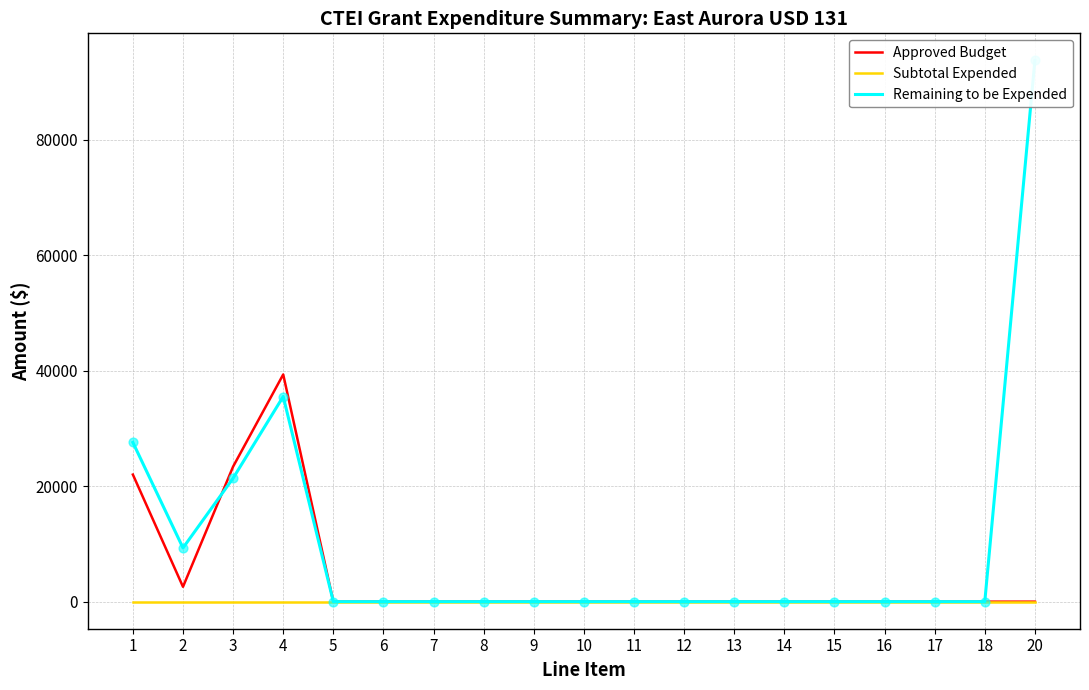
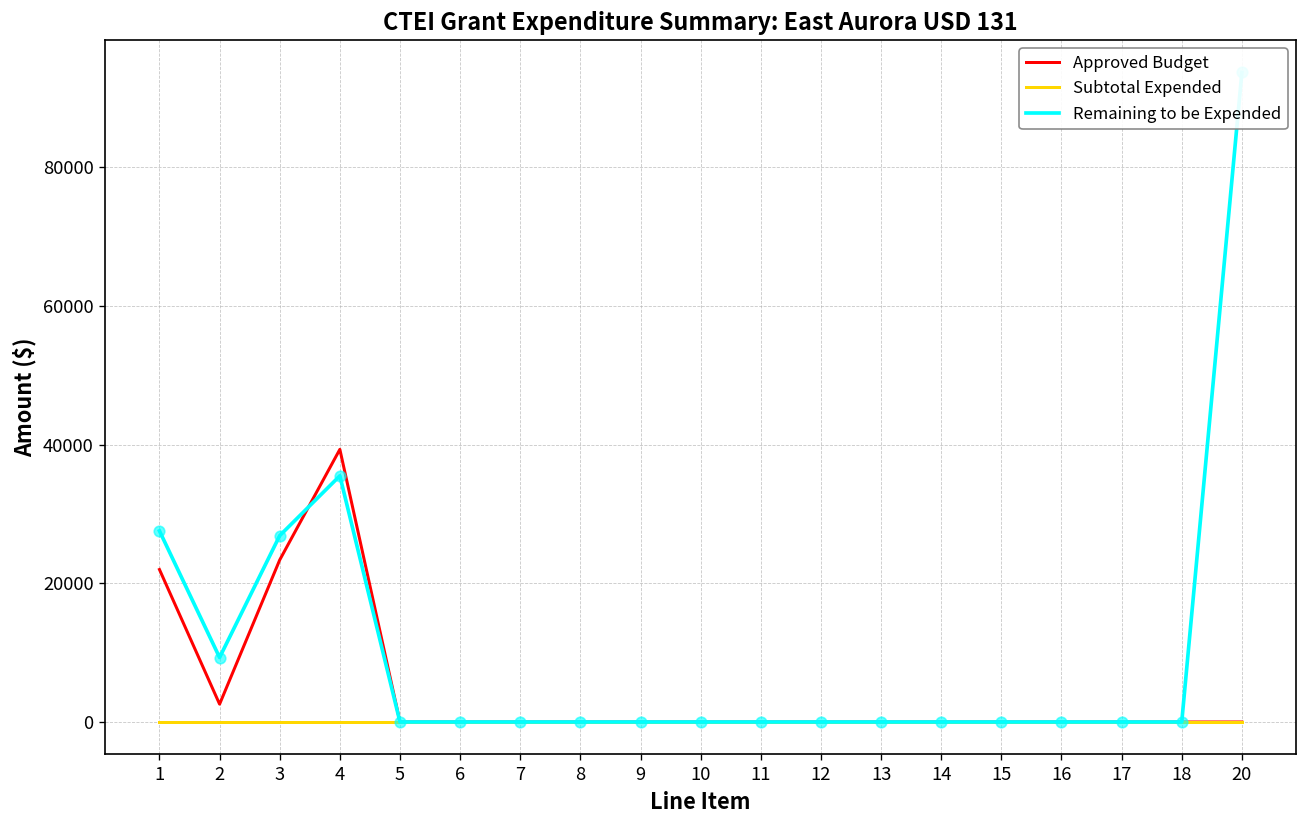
  {
    "Approved Budget": {
      "1": 22000,
      "2": 3000,
      "3": 23000,
      "4": 39000
    },
    "Subtotal Expended": {
      "1": 0,
      "2": 0,
      "3": 0,
      "4": 0
    },
    "Remaining to be Expended": {
      "1": 28000,
      "2": 9000,
-     "3": 21000,
+     "3": 27000,
      "4": 36000
    }
  }
